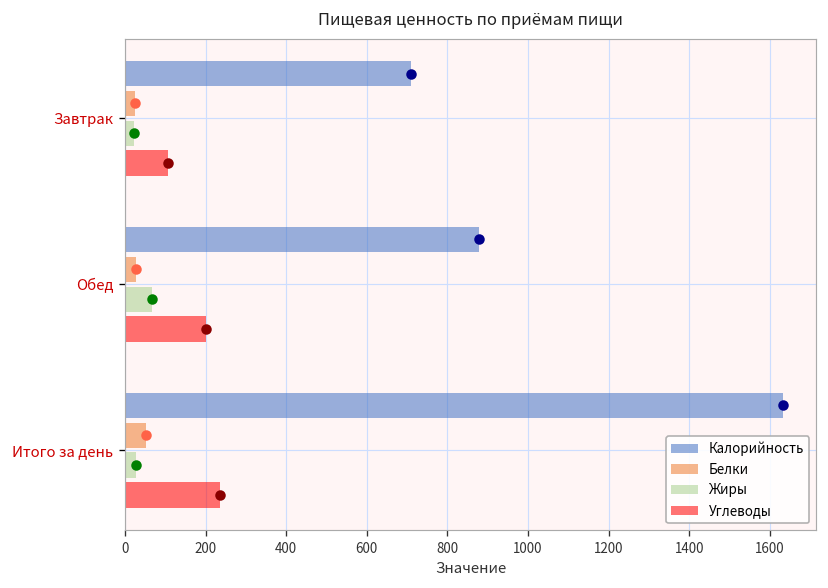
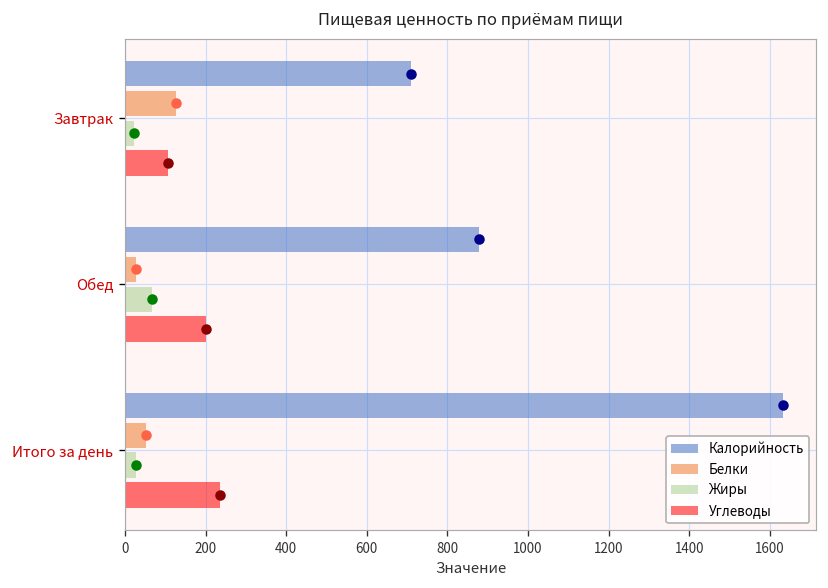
  {
    "Калорийность": {
      "Завтрак": 710,
      "Обед": 880,
      "Итого за день": 1630
    },
    "Белки": {
-     "Завтрак": 20,
+     "Завтрак": 130,
      "Обед": 30,
      "Итого за день": 50
    },
    "Жиры": {
      "Завтрак": 20,
      "Обед": 70,
      "Итого за день": 30
    },
    "Углеводы": {
      "Завтрак": 110,
      "Обед": 200,
      "Итого за день": 230
    }
  }
